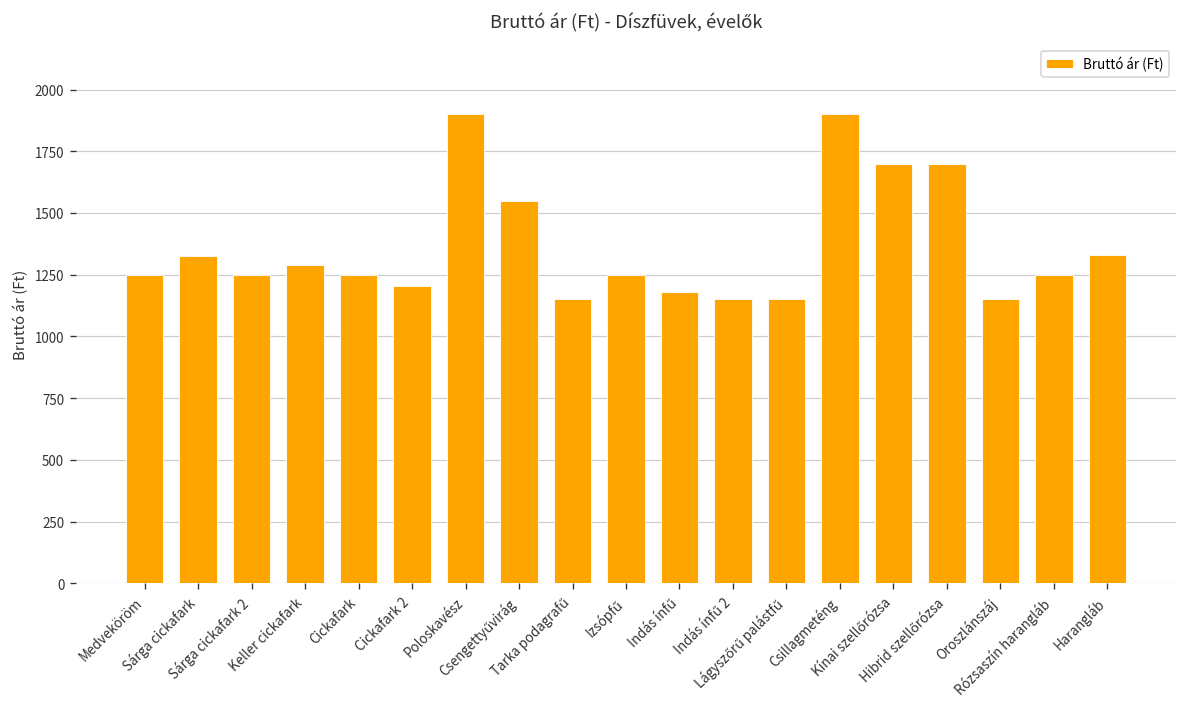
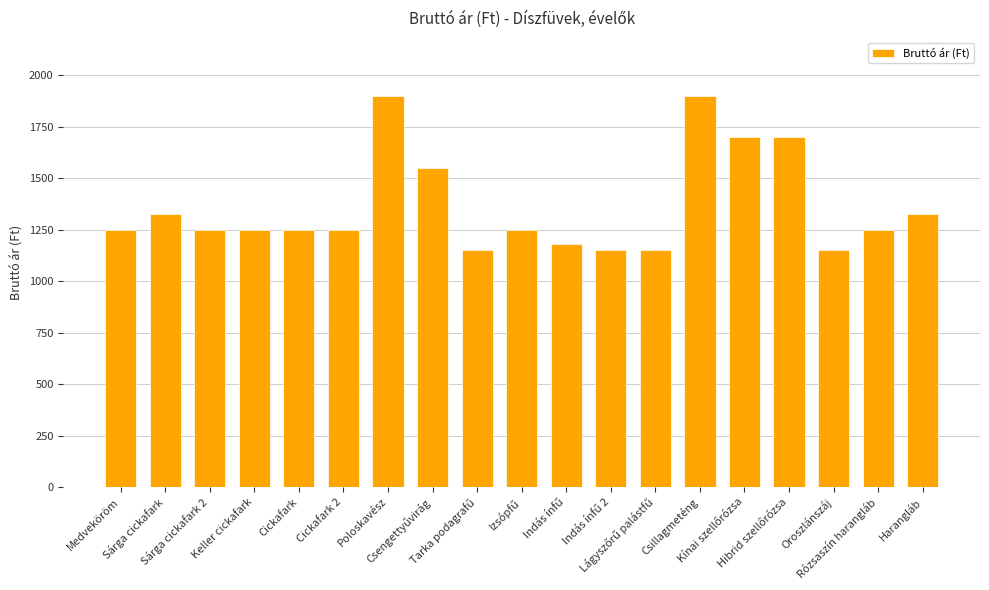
  {
    "Medveköröm": 1250,
    "Sárga cickafark": 1330,
    "Sárga cickafark 2": 1250,
-   "Keller cickafark": 1290,
+   "Keller cickafark": 1250,
    "Cickafark": 1250,
-   "Cickafark 2": 1210,
+   "Cickafark 2": 1250,
    "Poloskavész": 1900,
    "Csengettyűvirág": 1550,
    "Tarka podagrafű": 1150,
    "Izsópfű": 1250,
    "Indás ínfű": 1180,
    "Indás ínfű 2": 1150,
    "Lágyszőrű palástfű": 1150,
    "Csillagmeténg": 1900,
    "Kínai szellőrózsa": 1700,
    "Hibrid szellőrózsa": 1700,
    "Oroszlánszáj": 1150,
    "Rózsaszín harangláb": 1250,
    "Harangláb": 1330
  }
